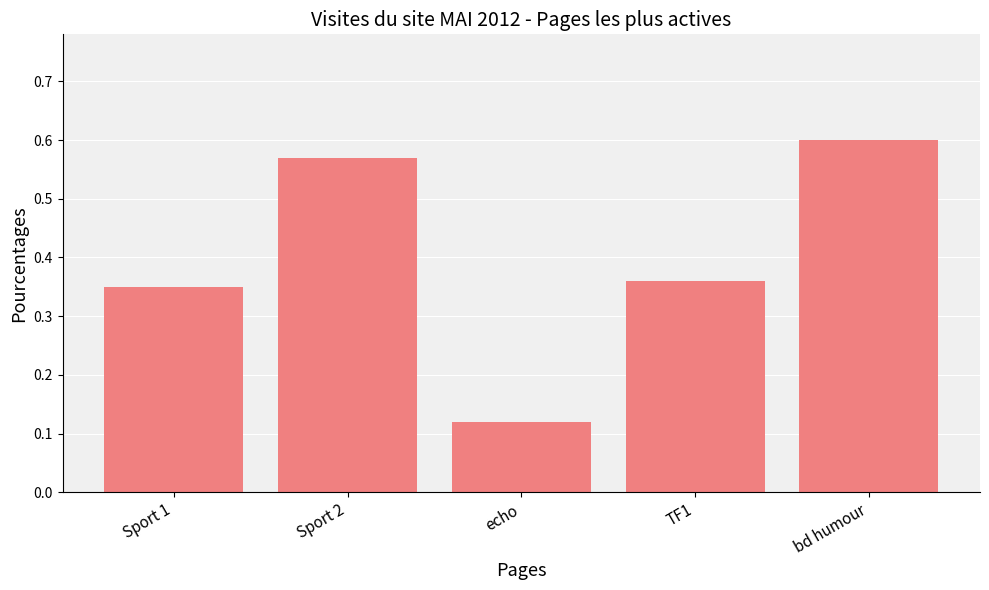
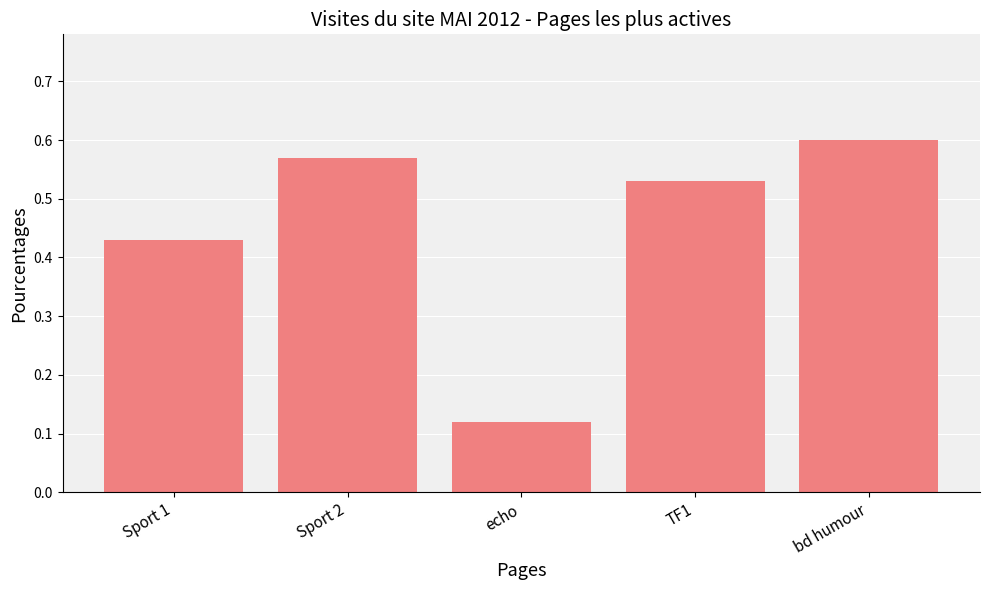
  {
-   "Sport 1": 0.35,
+   "Sport 1": 0.43,
    "Sport 2": 0.57,
    "echo": 0.12,
-   "TF1": 0.36,
+   "TF1": 0.53,
    "bd humour": 0.60
  }
